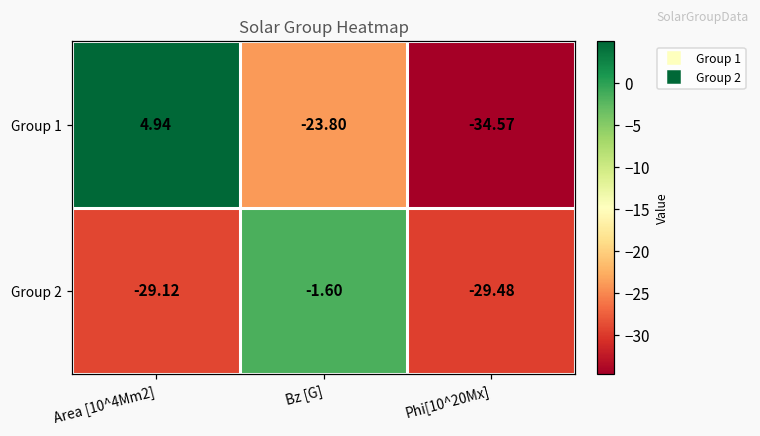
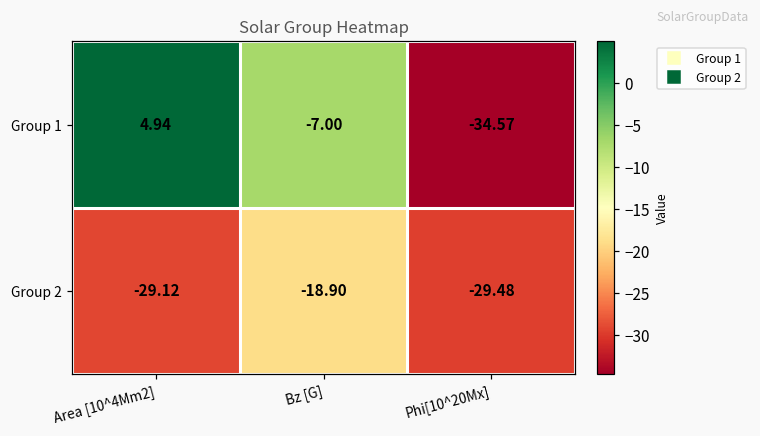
  {
    "Group 1": {
      "Area [10^4Mm2]": 4.94,
-     "Bz [G]": -23.80,
+     "Bz [G]": -7.00,
      "Phi[10^20Mx]": -34.57
    },
    "Group 2": {
      "Area [10^4Mm2]": -29.12,
-     "Bz [G]": -1.60,
+     "Bz [G]": -18.90,
      "Phi[10^20Mx]": -29.48
    }
  }
